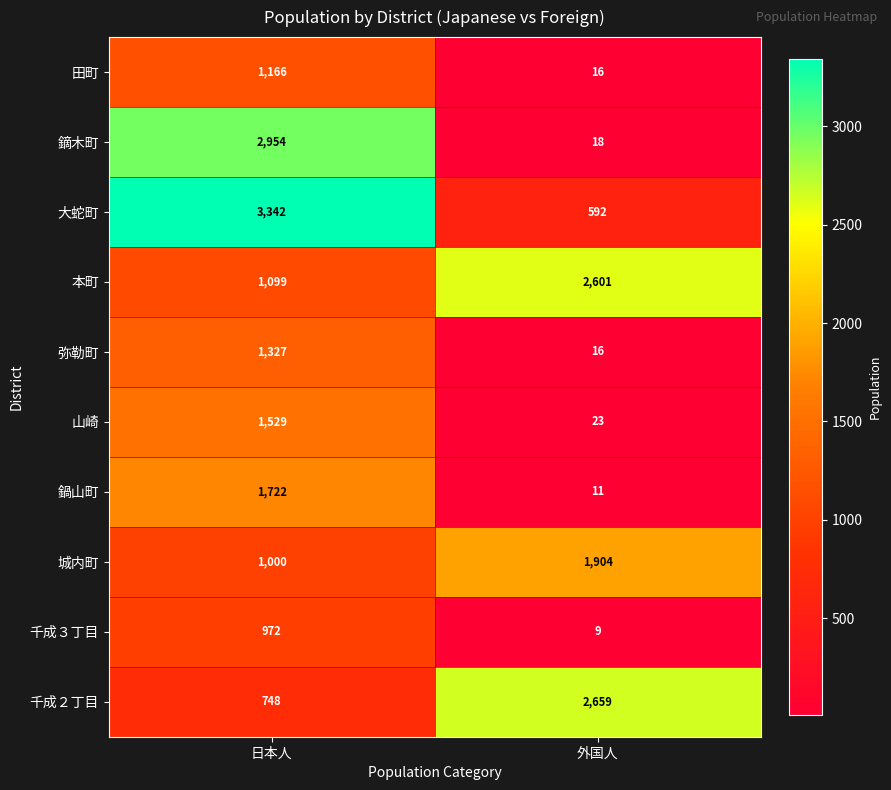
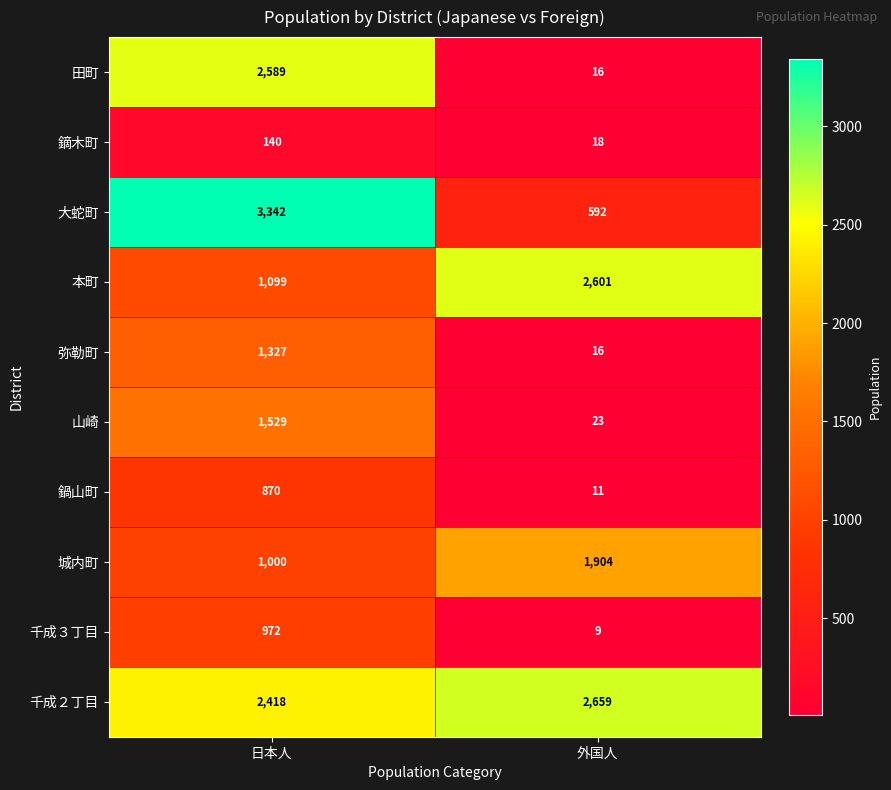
  {
    "田町": {
-     "日本人": "1,166",
+     "日本人": "2,589",
      "外国人": "16"
    },
    "鏑木町": {
-     "日本人": "2,954",
+     "日本人": "140",
      "外国人": "18"
    },
    "大蛇町": {
      "日本人": "3,342",
      "外国人": "592"
    },
    "本町": {
      "日本人": "1,099",
      "外国人": "2,601"
    },
    "弥勒町": {
      "日本人": "1,327",
      "外国人": "16"
    },
    "山崎": {
      "日本人": "1,529",
      "外国人": "23"
    },
    "鍋山町": {
-     "日本人": "1,722",
+     "日本人": "870",
      "外国人": "11"
    },
    "城内町": {
      "日本人": "1,000",
      "外国人": "1,904"
    },
    "千成３丁目": {
      "日本人": "972",
      "外国人": "9"
    },
    "千成２丁目": {
-     "日本人": "748",
+     "日本人": "2,418",
      "外国人": "2,659"
    }
  }
